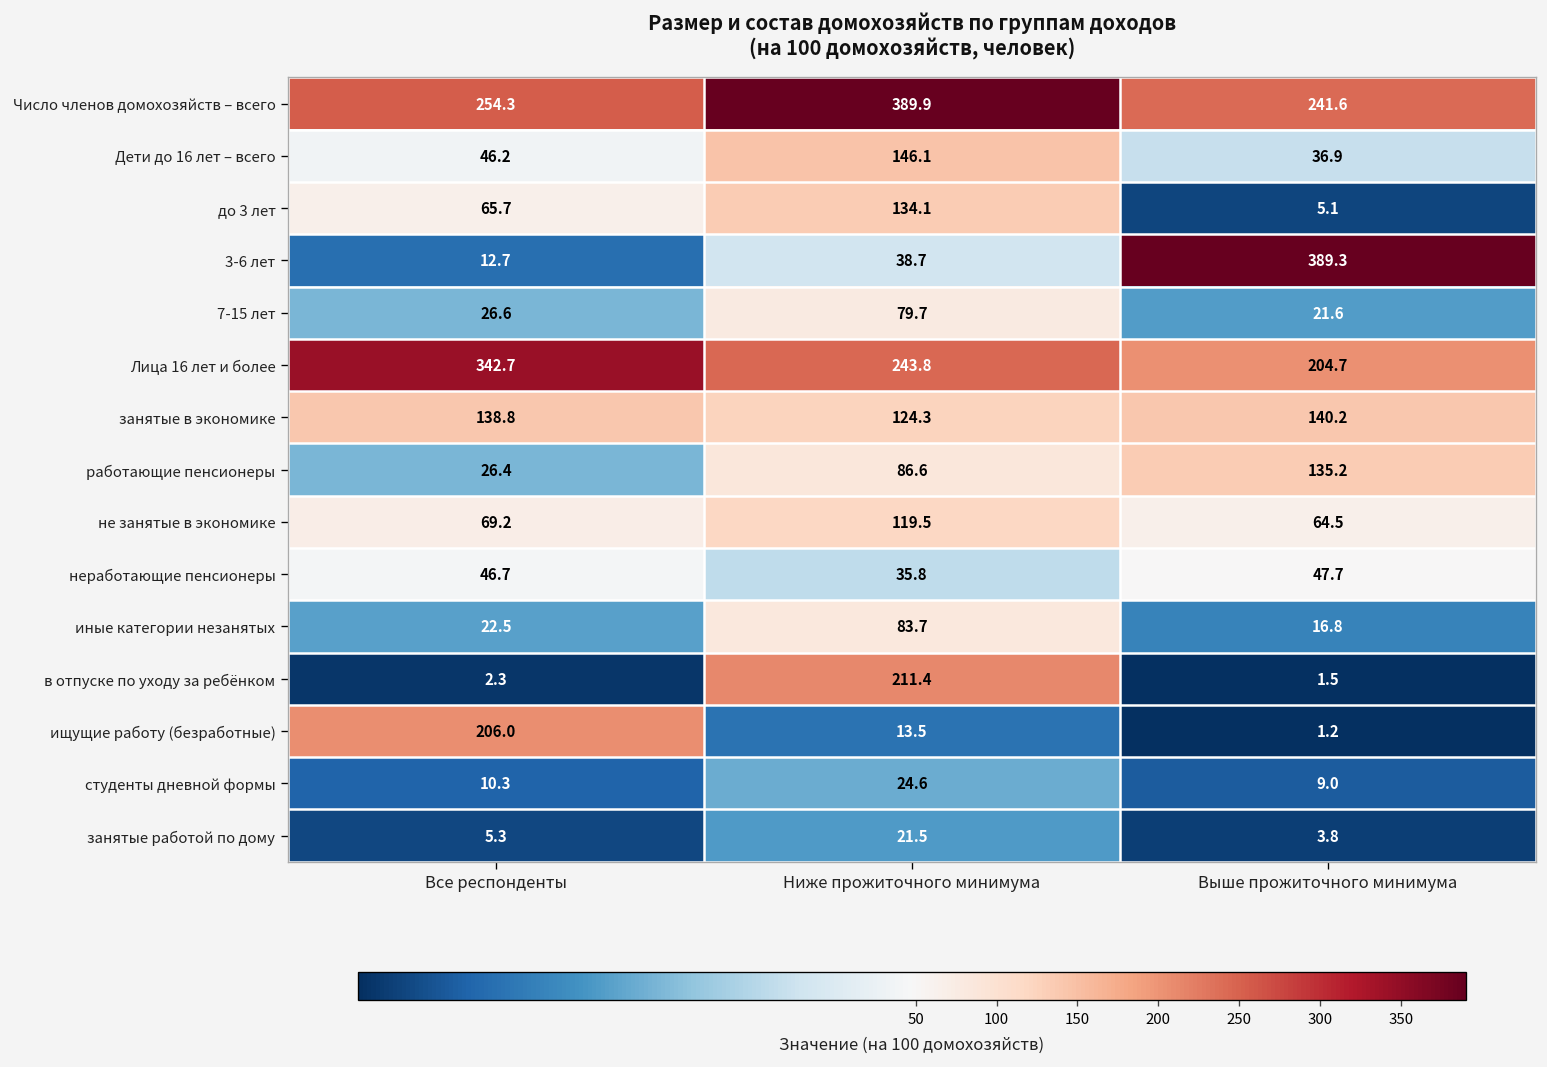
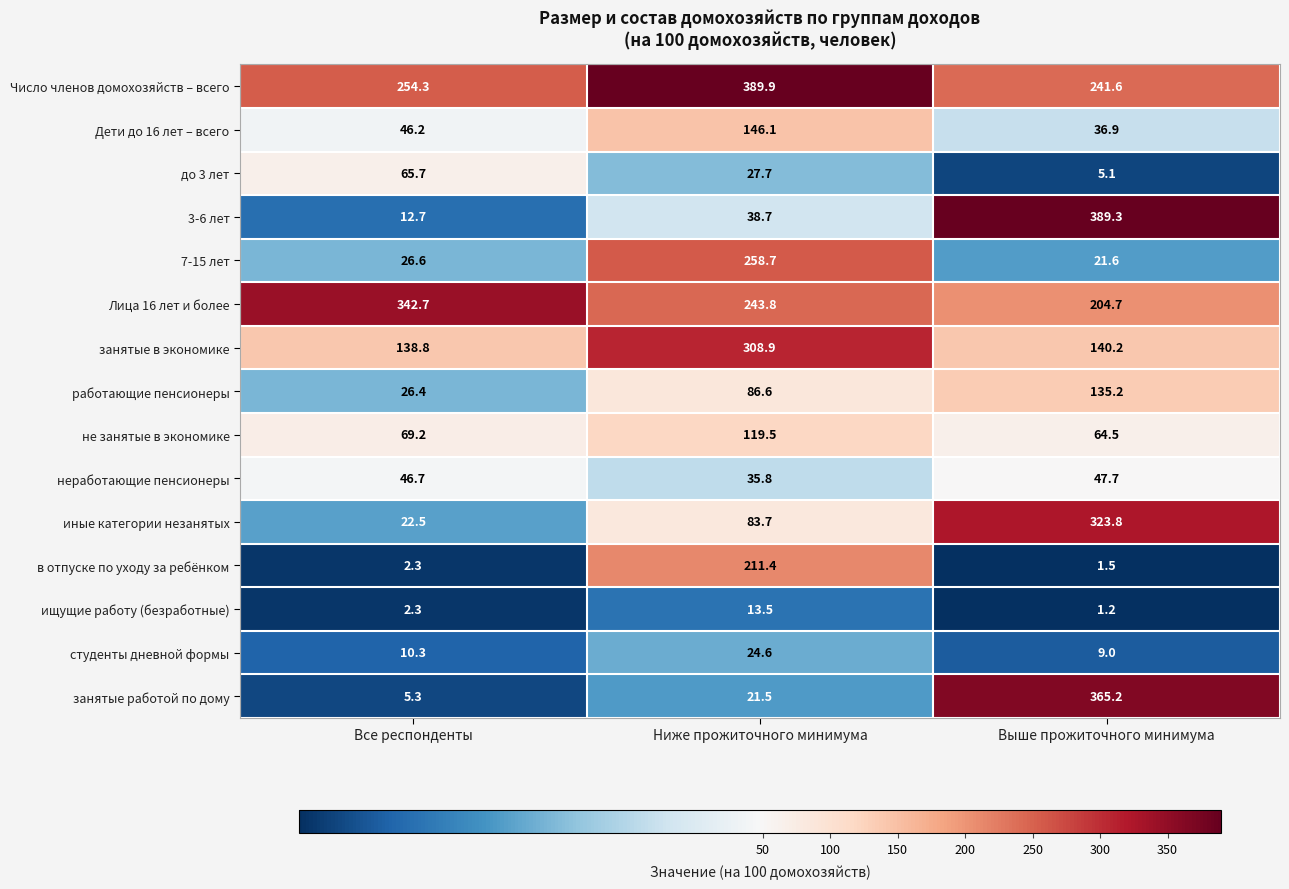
  {
    "Число членов домохозяйств – всего": {
      "Все респонденты": 254.3,
      "Ниже прожиточного минимума": 389.9,
      "Выше прожиточного минимума": 241.6
    },
    "Дети до 16 лет – всего": {
      "Все респонденты": 46.2,
      "Ниже прожиточного минимума": 146.1,
      "Выше прожиточного минимума": 36.9
    },
    "до 3 лет": {
      "Все респонденты": 65.7,
-     "Ниже прожиточного минимума": 134.1,
+     "Ниже прожиточного минимума": 27.7,
      "Выше прожиточного минимума": 5.1
    },
    "3-6 лет": {
      "Все респонденты": 12.7,
      "Ниже прожиточного минимума": 38.7,
      "Выше прожиточного минимума": 389.3
    },
    "7-15 лет": {
      "Все респонденты": 26.6,
-     "Ниже прожиточного минимума": 79.7,
+     "Ниже прожиточного минимума": 258.7,
      "Выше прожиточного минимума": 21.6
    },
    "Лица 16 лет и более": {
      "Все респонденты": 342.7,
      "Ниже прожиточного минимума": 243.8,
      "Выше прожиточного минимума": 204.7
    },
    "занятые в экономике": {
      "Все респонденты": 138.8,
-     "Ниже прожиточного минимума": 124.3,
+     "Ниже прожиточного минимума": 308.9,
      "Выше прожиточного минимума": 140.2
    },
    "работающие пенсионеры": {
      "Все респонденты": 26.4,
      "Ниже прожиточного минимума": 86.6,
      "Выше прожиточного минимума": 135.2
    },
    "не занятые в экономике": {
      "Все респонденты": 69.2,
      "Ниже прожиточного минимума": 119.5,
      "Выше прожиточного минимума": 64.5
    },
    "неработающие пенсионеры": {
      "Все респонденты": 46.7,
      "Ниже прожиточного минимума": 35.8,
      "Выше прожиточного минимума": 47.7
    },
    "иные категории незанятых": {
      "Все респонденты": 22.5,
      "Ниже прожиточного минимума": 83.7,
-     "Выше прожиточного минимума": 16.8
+     "Выше прожиточного минимума": 323.8
    },
    "в отпуске по уходу за ребёнком": {
      "Все респонденты": 2.3,
      "Ниже прожиточного минимума": 211.4,
      "Выше прожиточного минимума": 1.5
    },
    "ищущие работу (безработные)": {
-     "Все респонденты": 206.0,
+     "Все респонденты": 2.3,
      "Ниже прожиточного минимума": 13.5,
      "Выше прожиточного минимума": 1.2
    },
    "студенты дневной формы": {
      "Все респонденты": 10.3,
      "Ниже прожиточного минимума": 24.6,
      "Выше прожиточного минимума": 9.0
    },
    "занятые работой по дому": {
      "Все респонденты": 5.3,
      "Ниже прожиточного минимума": 21.5,
-     "Выше прожиточного минимума": 3.8
+     "Выше прожиточного минимума": 365.2
    }
  }
